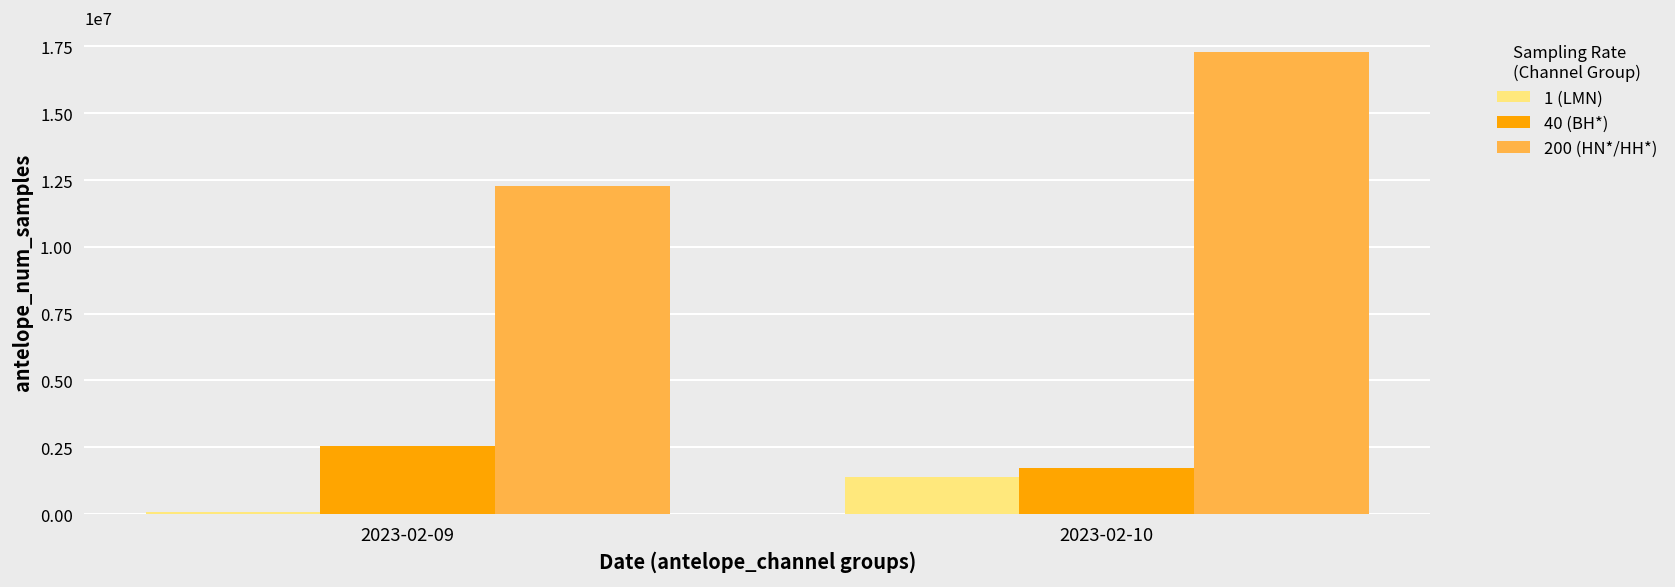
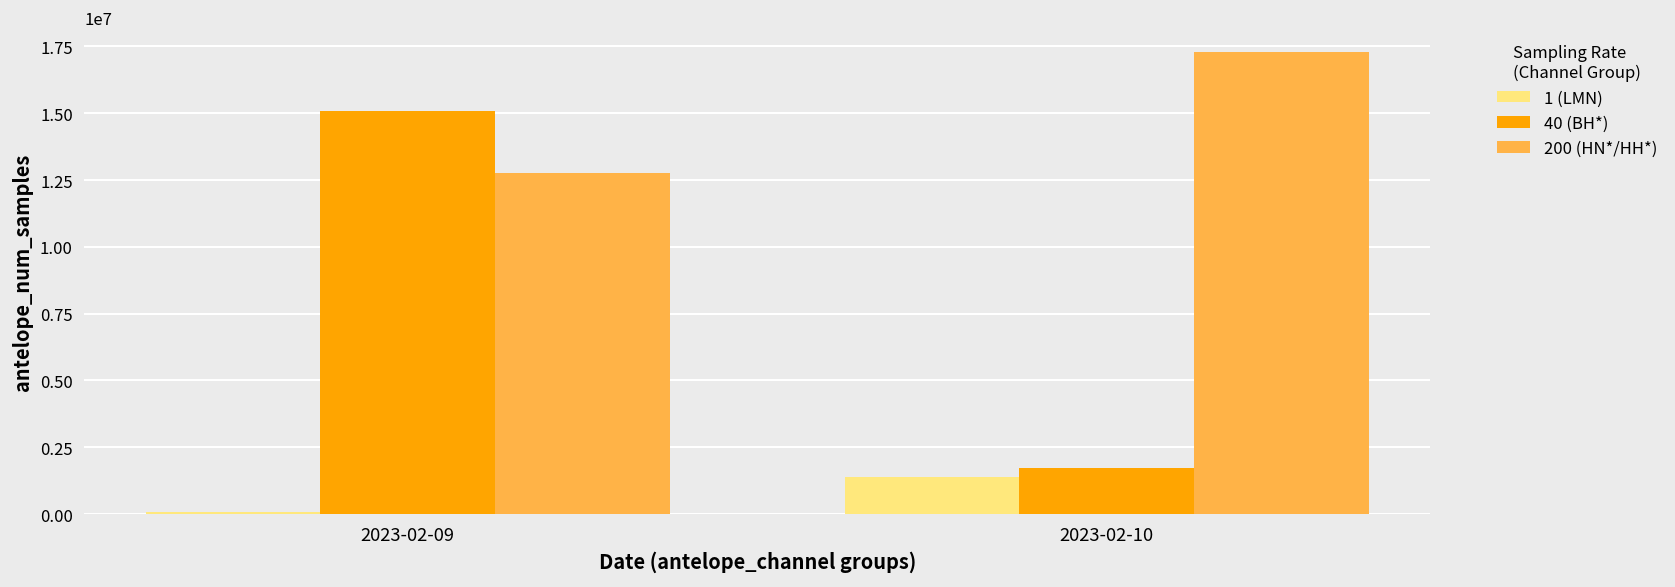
  {
    "1 (LMN)": {
      "2023-02-10": 1400000
    },
    "40 (BH*)": {
-     "2023-02-09": 2600000,
+     "2023-02-09": 15100000,
      "2023-02-10": 1700000
    },
    "200 (HN*/HH*)": {
-     "2023-02-09": 12300000,
+     "2023-02-09": 12800000,
      "2023-02-10": 17300000
    }
  }
